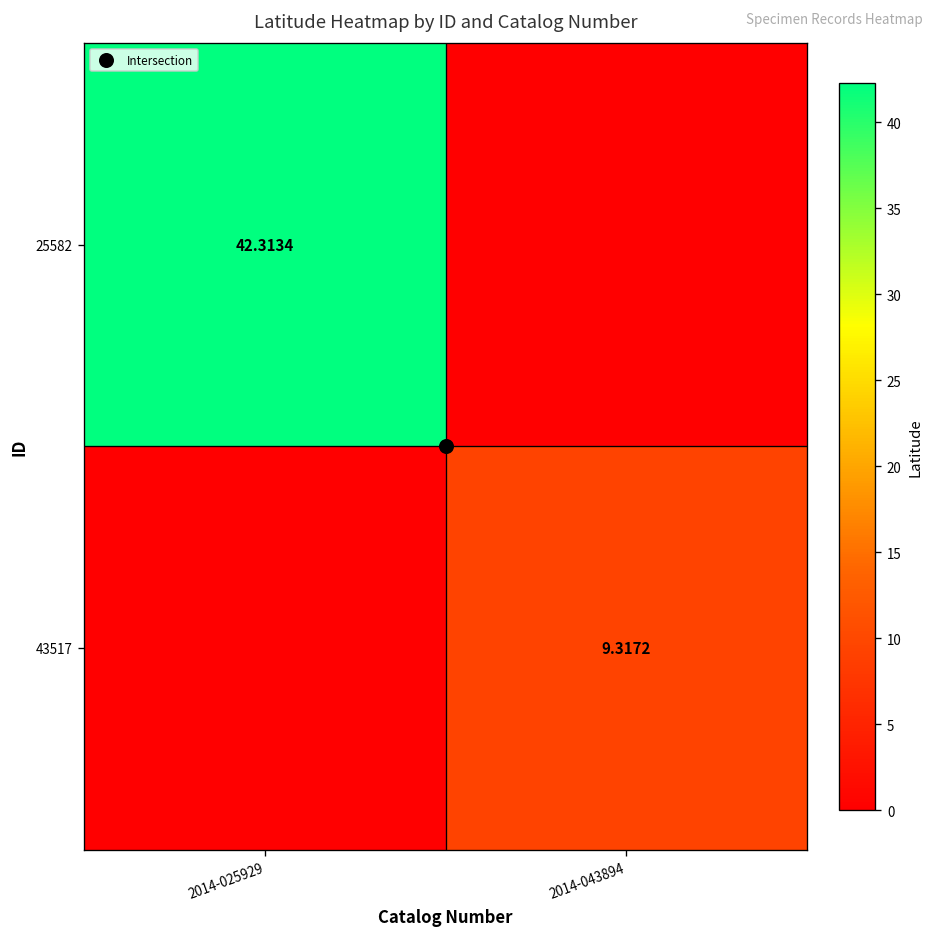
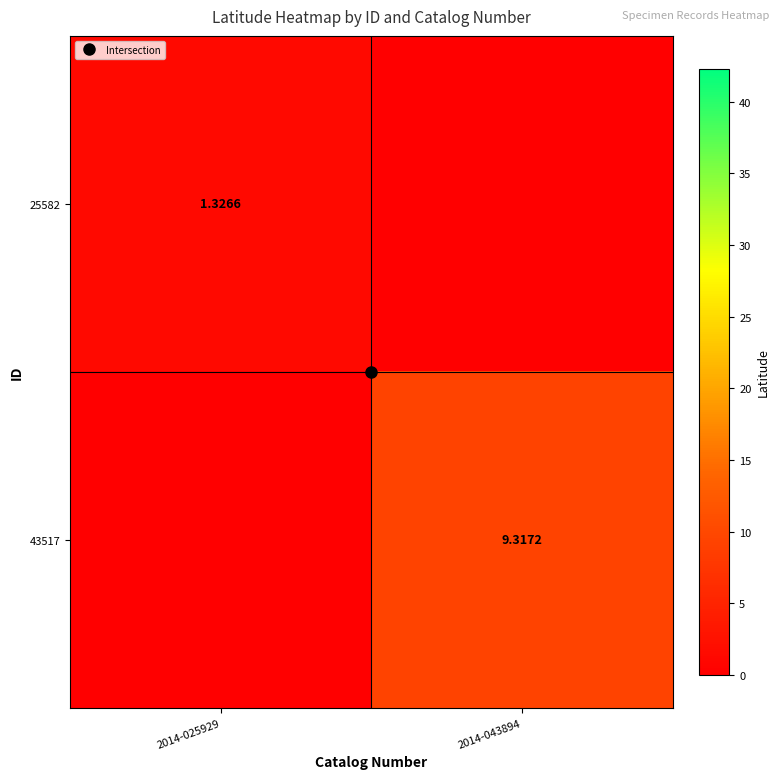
  {
    "25582": {
-     "2014-025929": 42.3134
+     "2014-025929": 1.3266
    },
    "43517": {
      "2014-043894": 9.3172
    }
  }
